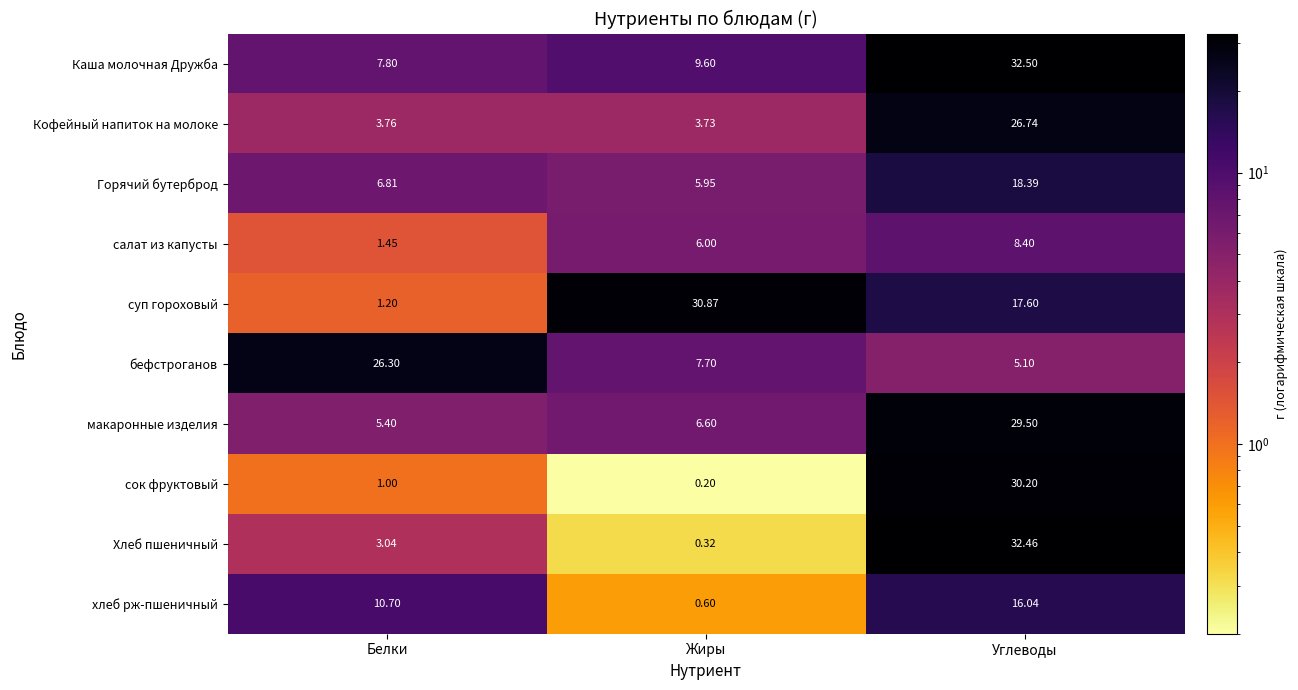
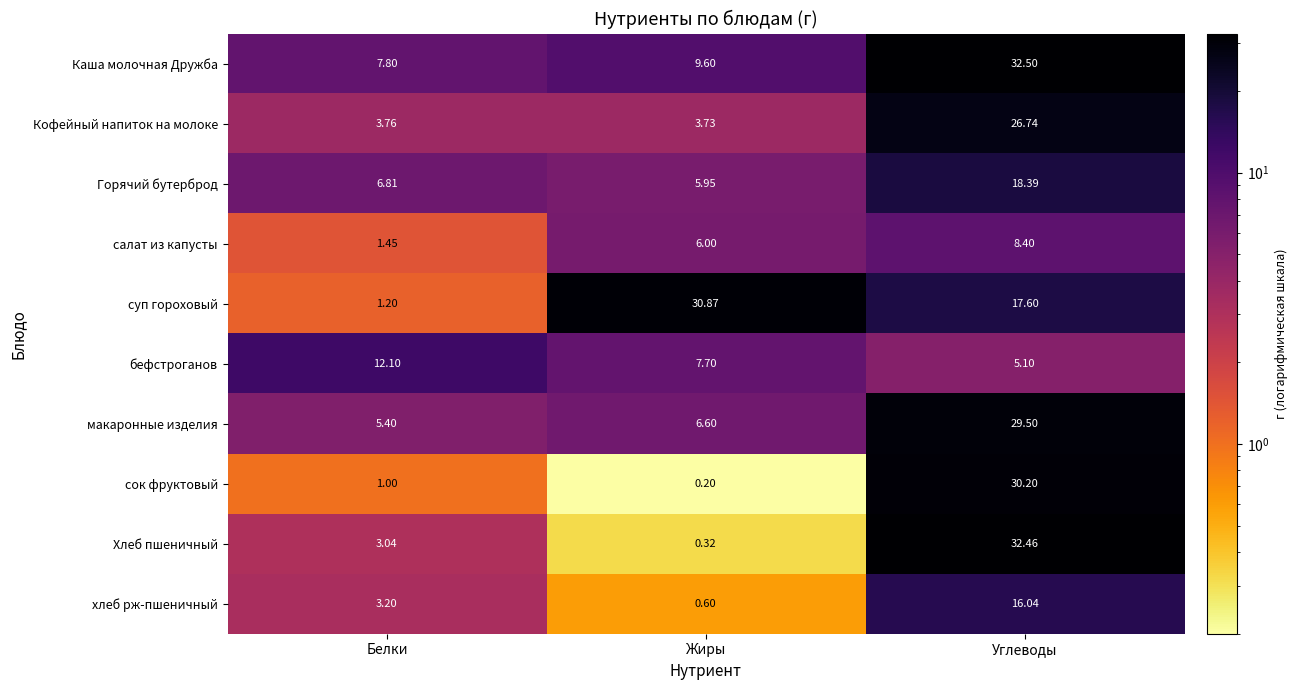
  {
    "Каша молочная Дружба": {
      "Белки": 7.80,
      "Жиры": 9.60,
      "Углеводы": 32.50
    },
    "Кофейный напиток на молоке": {
      "Белки": 3.76,
      "Жиры": 3.73,
      "Углеводы": 26.74
    },
    "Горячий бутерброд": {
      "Белки": 6.81,
      "Жиры": 5.95,
      "Углеводы": 18.39
    },
    "салат из капусты": {
      "Белки": 1.45,
      "Жиры": 6.00,
      "Углеводы": 8.40
    },
    "суп гороховый": {
      "Белки": 1.20,
      "Жиры": 30.87,
      "Углеводы": 17.60
    },
    "бефстроганов": {
-     "Белки": 26.30,
+     "Белки": 12.10,
      "Жиры": 7.70,
      "Углеводы": 5.10
    },
    "макаронные изделия": {
      "Белки": 5.40,
      "Жиры": 6.60,
      "Углеводы": 29.50
    },
    "сок фруктовый": {
      "Белки": 1.00,
      "Жиры": 0.20,
      "Углеводы": 30.20
    },
    "Хлеб пшеничный": {
      "Белки": 3.04,
      "Жиры": 0.32,
      "Углеводы": 32.46
    },
    "хлеб рж-пшеничный": {
-     "Белки": 10.70,
+     "Белки": 3.20,
      "Жиры": 0.60,
      "Углеводы": 16.04
    }
  }
